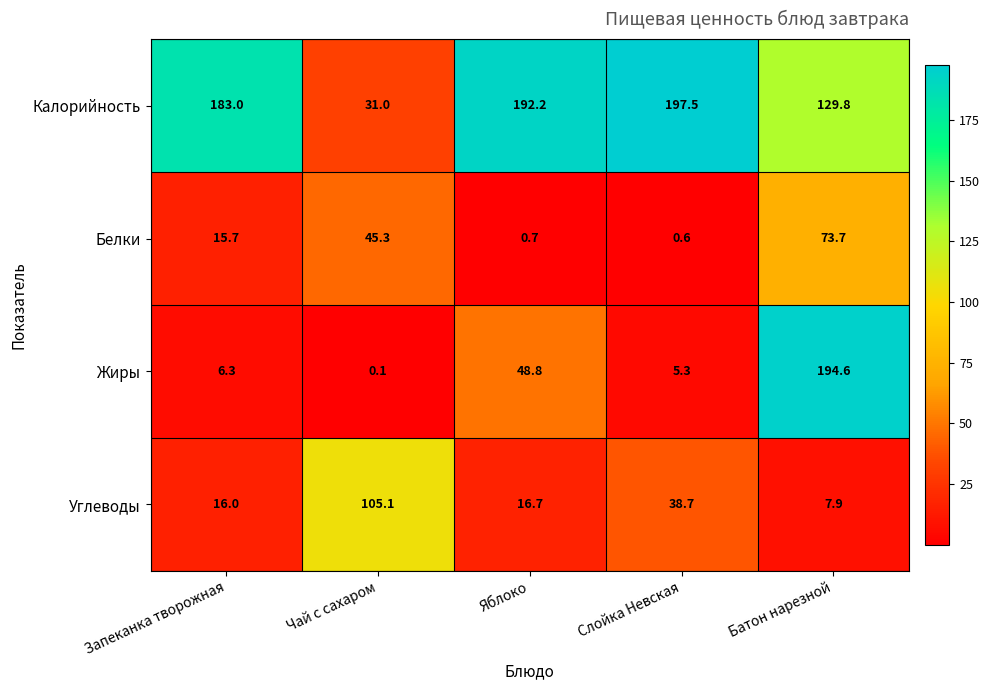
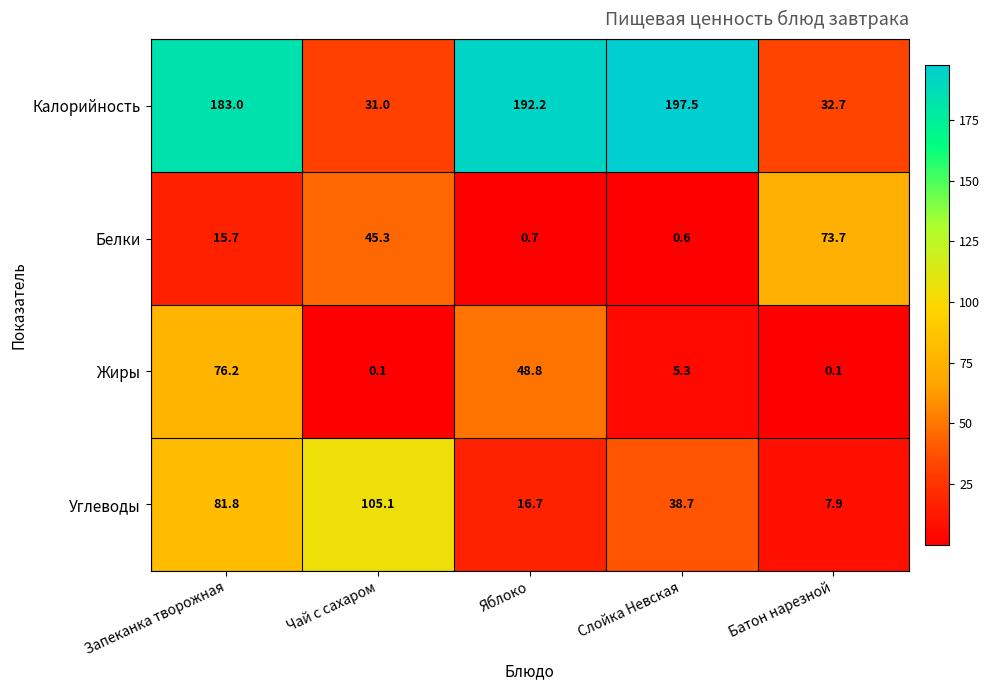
  {
    "Калорийность": {
      "Запеканка творожная": 183.0,
      "Чай с сахаром": 31.0,
      "Яблоко": 192.2,
      "Слойка Невская": 197.5,
-     "Батон нарезной": 129.8
+     "Батон нарезной": 32.7
    },
    "Белки": {
      "Запеканка творожная": 15.7,
      "Чай с сахаром": 45.3,
      "Яблоко": 0.7,
      "Слойка Невская": 0.6,
      "Батон нарезной": 73.7
    },
    "Жиры": {
-     "Запеканка творожная": 6.3,
+     "Запеканка творожная": 76.2,
      "Чай с сахаром": 0.1,
      "Яблоко": 48.8,
      "Слойка Невская": 5.3,
-     "Батон нарезной": 194.6
+     "Батон нарезной": 0.1
    },
    "Углеводы": {
-     "Запеканка творожная": 16.0,
+     "Запеканка творожная": 81.8,
      "Чай с сахаром": 105.1,
      "Яблоко": 16.7,
      "Слойка Невская": 38.7,
      "Батон нарезной": 7.9
    }
  }
